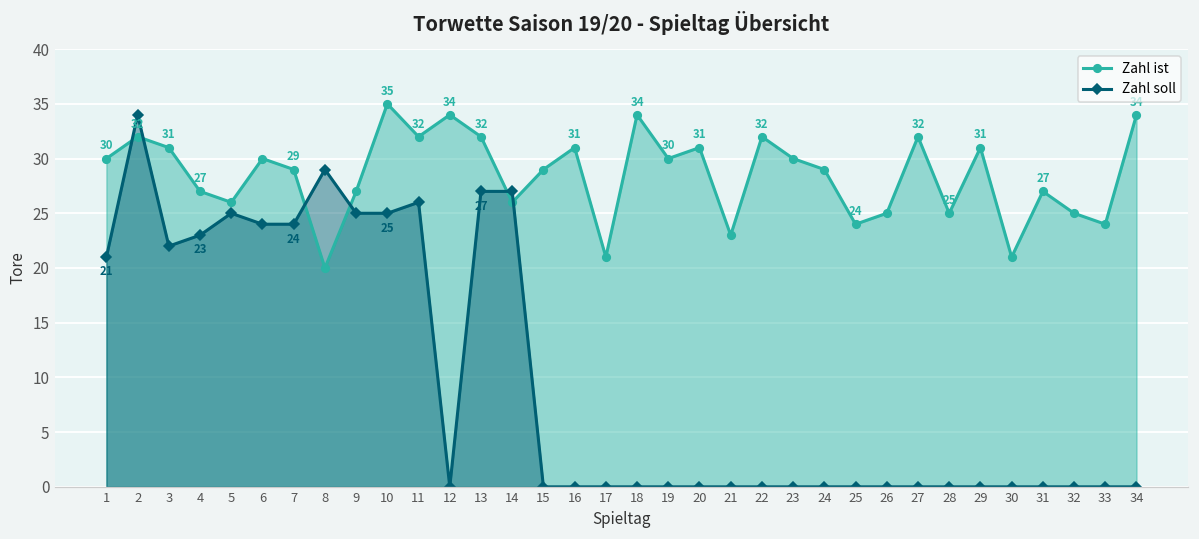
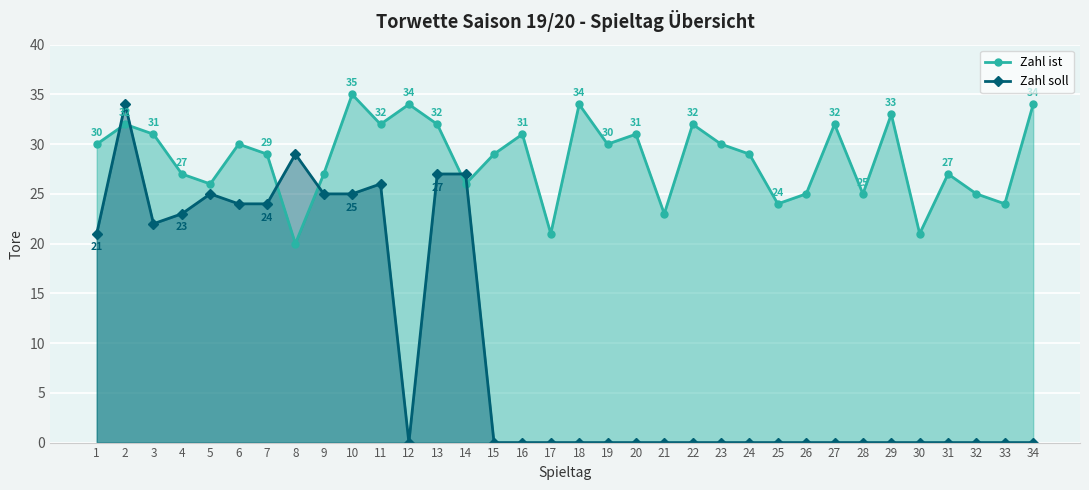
  {
    "Zahl ist": {
      "1": 30,
      "2": 32,
      "3": 31,
      "4": 27,
      "7": 29,
      "10": 35,
      "11": 32,
      "12": 34,
      "13": 32,
      "16": 31,
      "18": 34,
      "19": 30,
      "20": 31,
      "22": 32,
      "25": 24,
      "27": 32,
      "28": 25,
-     "29": 31,
+     "29": 33,
      "31": 27
    },
    "Zahl soll": {
      "1": 21,
      "4": 23,
      "7": 24,
      "10": 25,
      "13": 27
    }
  }
